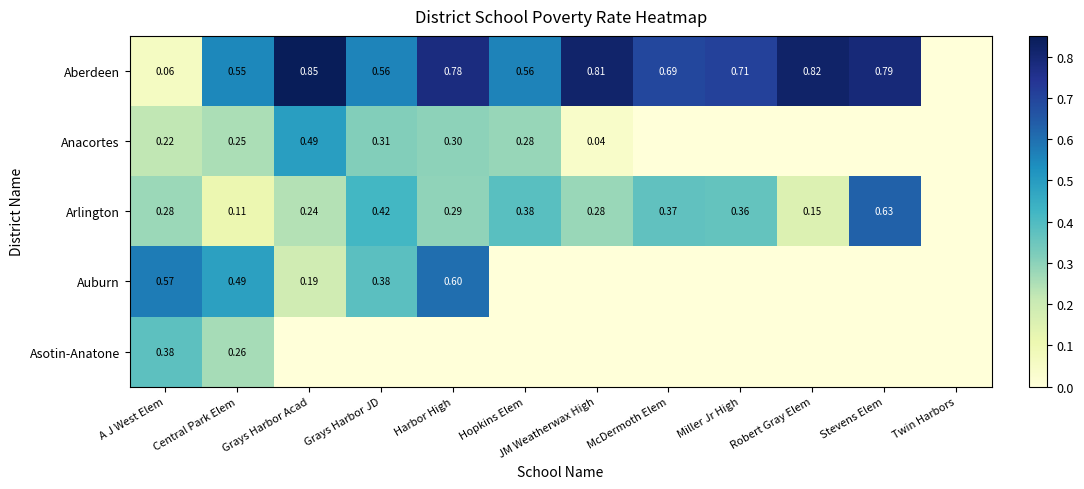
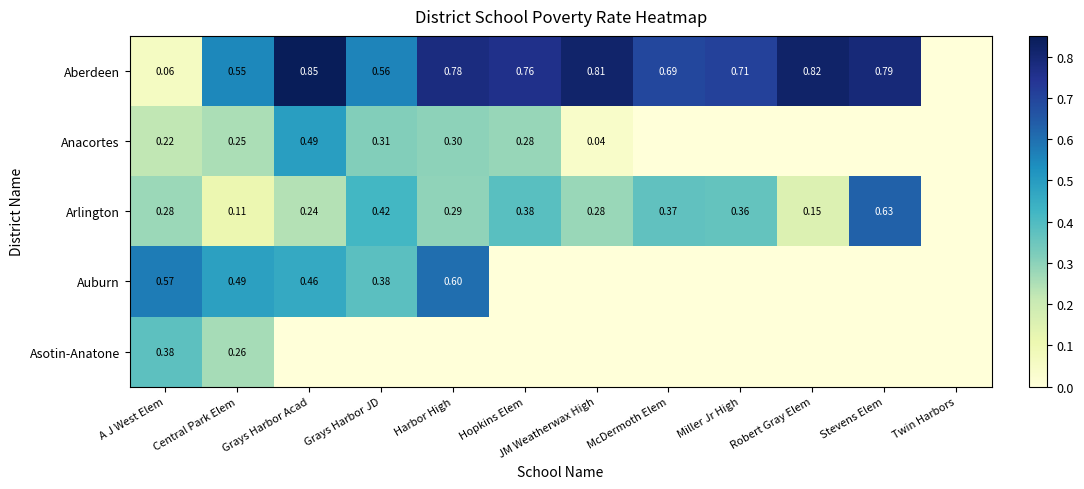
  {
    "Aberdeen": {
      "A J West Elem": 0.06,
      "Central Park Elem": 0.55,
      "Grays Harbor Acad": 0.85,
      "Grays Harbor JD": 0.56,
      "Harbor High": 0.78,
-     "Hopkins Elem": 0.56,
+     "Hopkins Elem": 0.76,
      "JM Weatherwax High": 0.81,
      "McDermoth Elem": 0.69,
      "Miller Jr High": 0.71,
      "Robert Gray Elem": 0.82,
      "Stevens Elem": 0.79
    },
    "Anacortes": {
      "A J West Elem": 0.22,
      "Central Park Elem": 0.25,
      "Grays Harbor Acad": 0.49,
      "Grays Harbor JD": 0.31,
      "Harbor High": 0.30,
      "Hopkins Elem": 0.28,
      "JM Weatherwax High": 0.04
    },
    "Arlington": {
      "A J West Elem": 0.28,
      "Central Park Elem": 0.11,
      "Grays Harbor Acad": 0.24,
      "Grays Harbor JD": 0.42,
      "Harbor High": 0.29,
      "Hopkins Elem": 0.38,
      "JM Weatherwax High": 0.28,
      "McDermoth Elem": 0.37,
      "Miller Jr High": 0.36,
      "Robert Gray Elem": 0.15,
      "Stevens Elem": 0.63
    },
    "Auburn": {
      "A J West Elem": 0.57,
      "Central Park Elem": 0.49,
-     "Grays Harbor Acad": 0.19,
+     "Grays Harbor Acad": 0.46,
      "Grays Harbor JD": 0.38,
      "Harbor High": 0.60
    },
    "Asotin-Anatone": {
      "A J West Elem": 0.38,
      "Central Park Elem": 0.26
    }
  }
